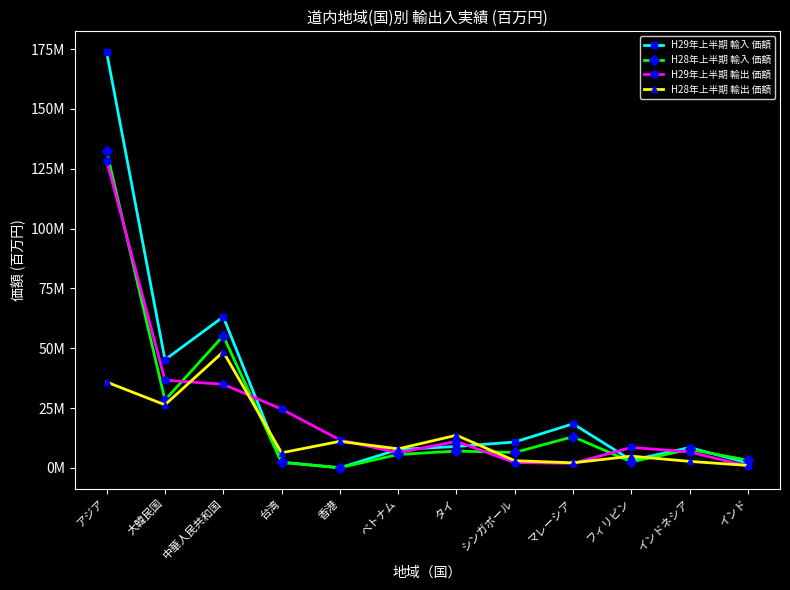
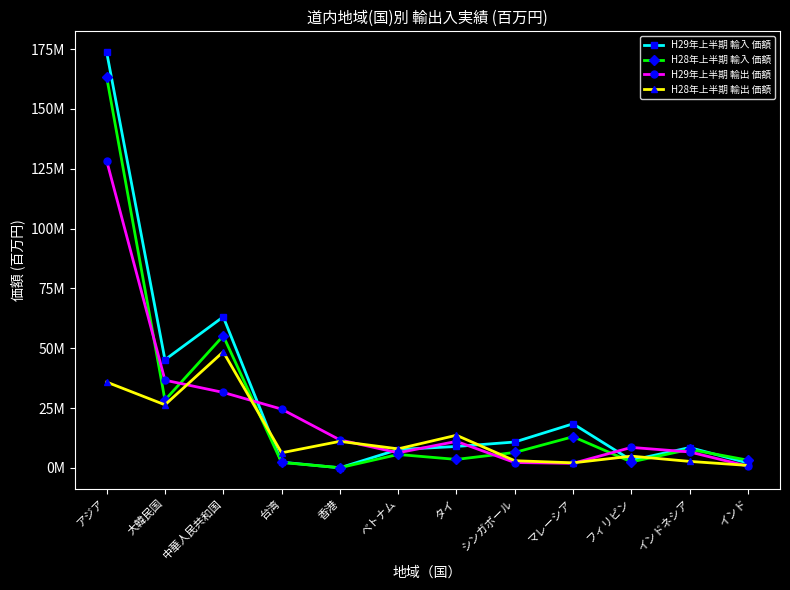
  {
    "H29年上半期 輸入 価額": {
      "アジア": 174000000,
      "大韓民国": 45000000,
      "中華人民共和国": 63000000,
      "タイ": 9000000,
      "シンガポール": 11000000,
      "マレーシア": 18000000
    },
    "H28年上半期 輸入 価額": {
-     "アジア": 132000000,
+     "アジア": 163000000,
      "大韓民国": 28000000,
      "中華人民共和国": 55000000,
-     "タイ": 7000000,
+     "タイ": 4000000,
      "シンガポール": 6000000,
      "マレーシア": 13000000,
      "インド": 3000000
    },
    "H29年上半期 輸出 価額": {
      "アジア": 128000000,
      "大韓民国": 37000000,
-     "中華人民共和国": 35000000,
+     "中華人民共和国": 32000000,
      "台湾": 25000000,
      "タイ": 11000000,
      "フィリピン": 9000000,
      "インドネシア": 7000000
    },
    "H28年上半期 輸出 価額": {
      "アジア": 36000000,
      "大韓民国": 26000000,
      "中華人民共和国": 48000000,
      "台湾": 6000000,
      "タイ": 14000000,
      "フィリピン": 5000000,
      "インドネシア": 3000000
    }
  }
